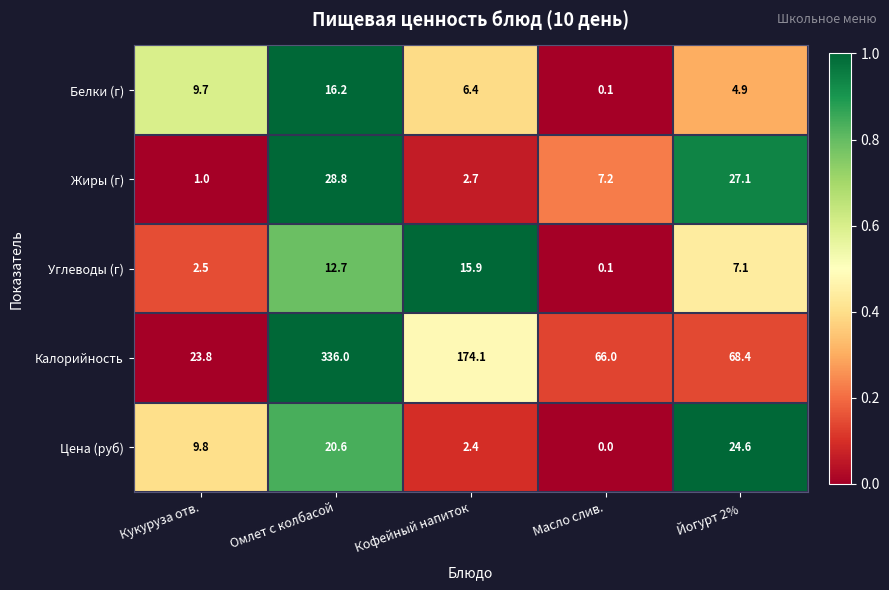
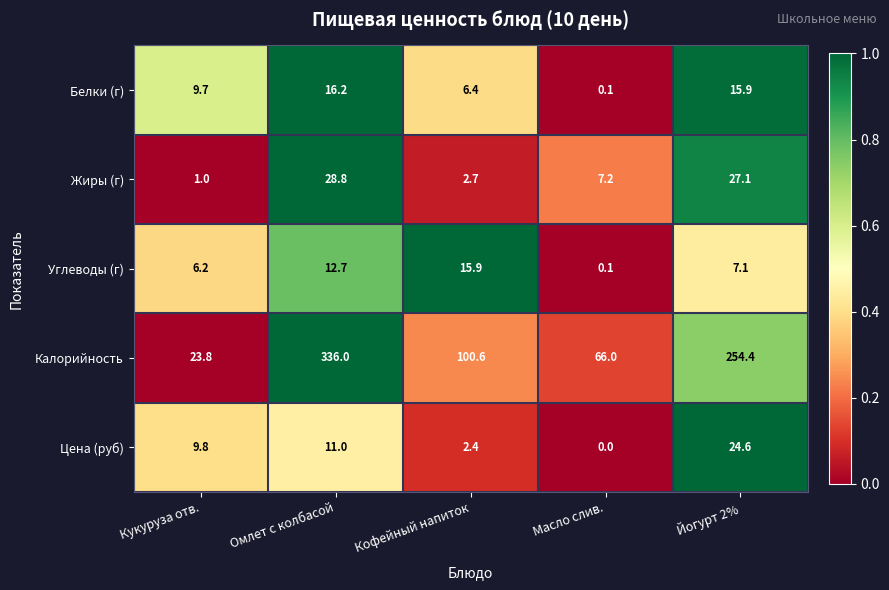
  {
    "Белки (г)": {
      "Кукуруза отв.": 9.7,
      "Омлет с колбасой": 16.2,
      "Кофейный напиток": 6.4,
      "Масло слив.": 0.1,
-     "Йогурт 2%": 4.9
+     "Йогурт 2%": 15.9
    },
    "Жиры (г)": {
      "Кукуруза отв.": 1.0,
      "Омлет с колбасой": 28.8,
      "Кофейный напиток": 2.7,
      "Масло слив.": 7.2,
      "Йогурт 2%": 27.1
    },
    "Углеводы (г)": {
-     "Кукуруза отв.": 2.5,
+     "Кукуруза отв.": 6.2,
      "Омлет с колбасой": 12.7,
      "Кофейный напиток": 15.9,
      "Масло слив.": 0.1,
      "Йогурт 2%": 7.1
    },
    "Калорийность": {
      "Кукуруза отв.": 23.8,
      "Омлет с колбасой": 336.0,
-     "Кофейный напиток": 174.1,
+     "Кофейный напиток": 100.6,
      "Масло слив.": 66.0,
-     "Йогурт 2%": 68.4
+     "Йогурт 2%": 254.4
    },
    "Цена (руб)": {
      "Кукуруза отв.": 9.8,
-     "Омлет с колбасой": 20.6,
+     "Омлет с колбасой": 11.0,
      "Кофейный напиток": 2.4,
      "Масло слив.": 0.0,
      "Йогурт 2%": 24.6
    }
  }
